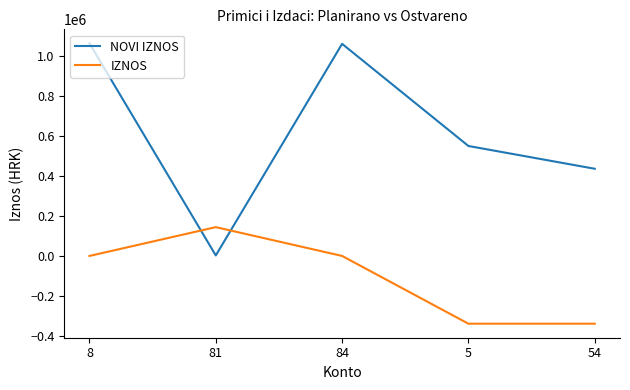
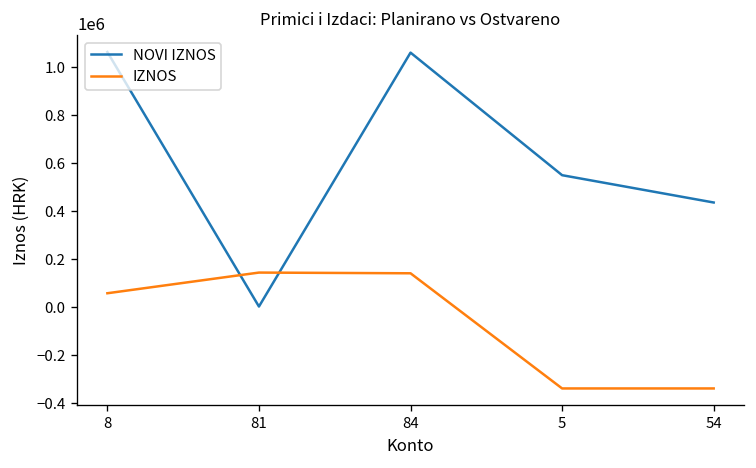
  {
    "NOVI IZNOS": {
      "81": 0,
      "84": 1060000,
      "5": 550000,
      "54": 440000
    },
    "IZNOS": {
-     "8": 0,
+     "8": 60000,
      "81": 140000,
-     "84": 0,
+     "84": 140000,
      "5": -340000,
      "54": -340000
    }
  }
